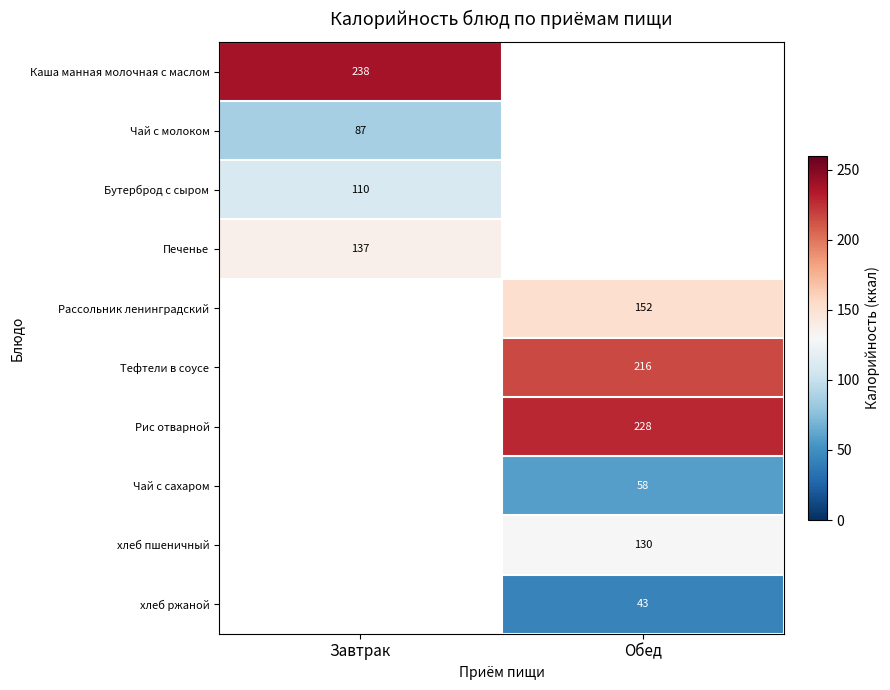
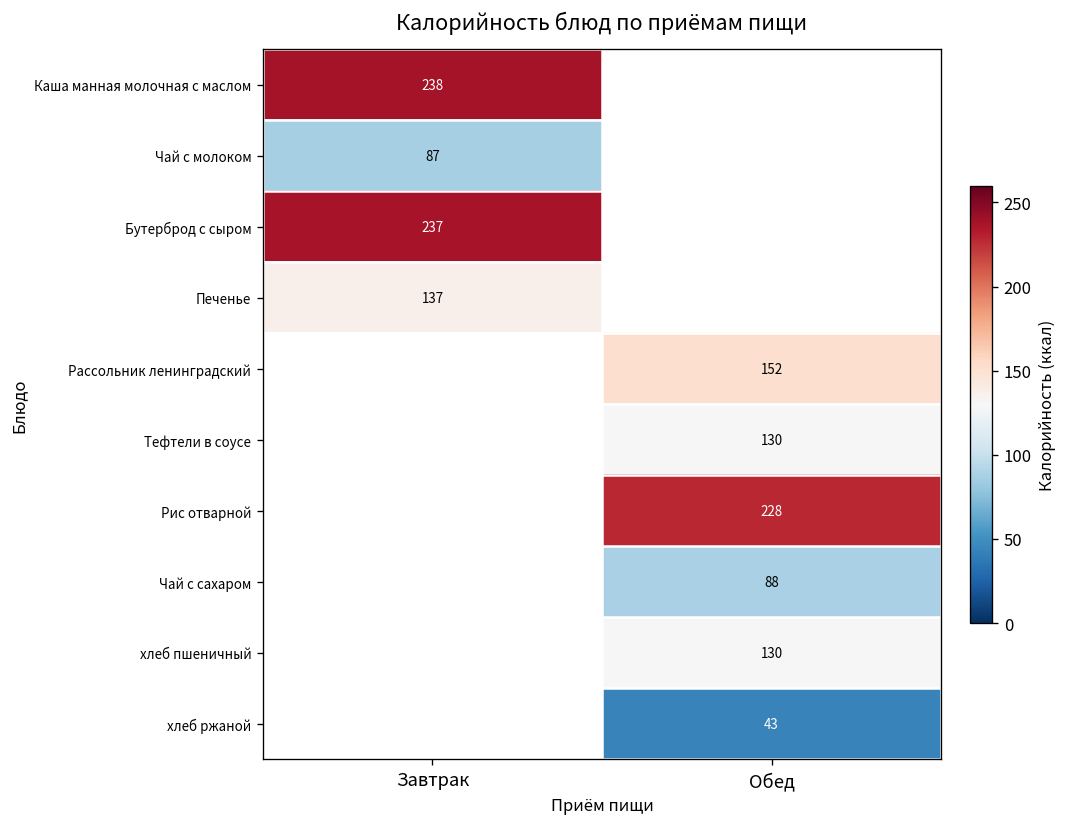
  {
    "Каша манная молочная с маслом": {
      "Завтрак": 238
    },
    "Чай с молоком": {
      "Завтрак": 87
    },
    "Бутерброд с сыром": {
-     "Завтрак": 110
+     "Завтрак": 237
    },
    "Печенье": {
      "Завтрак": 137
    },
    "Рассольник ленинградский": {
      "Обед": 152
    },
    "Тефтели в соусе": {
-     "Обед": 216
+     "Обед": 130
    },
    "Рис отварной": {
      "Обед": 228
    },
    "Чай с сахаром": {
-     "Обед": 58
+     "Обед": 88
    },
    "хлеб пшеничный": {
      "Обед": 130
    },
    "хлеб ржаной": {
      "Обед": 43
    }
  }
